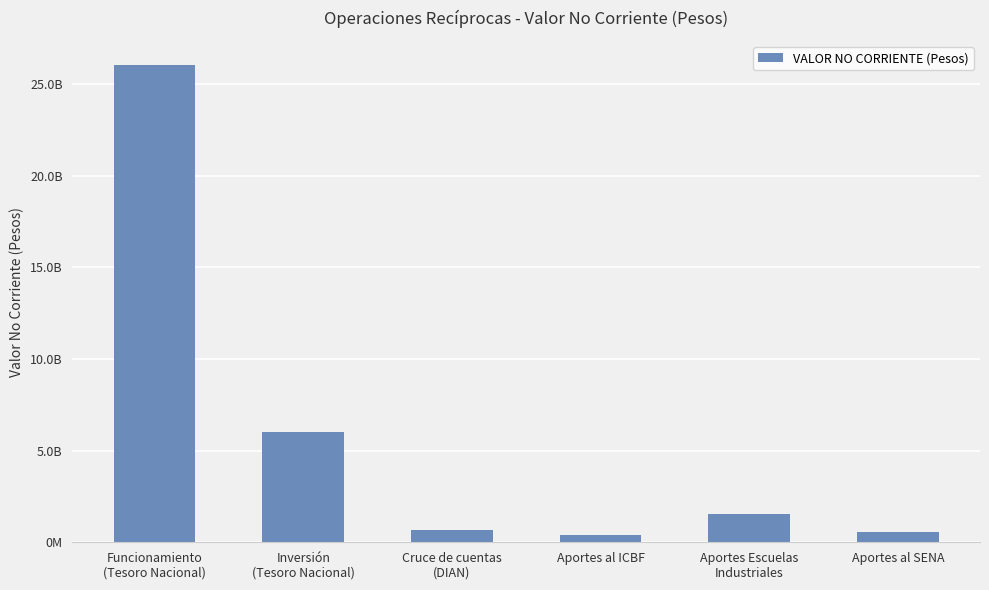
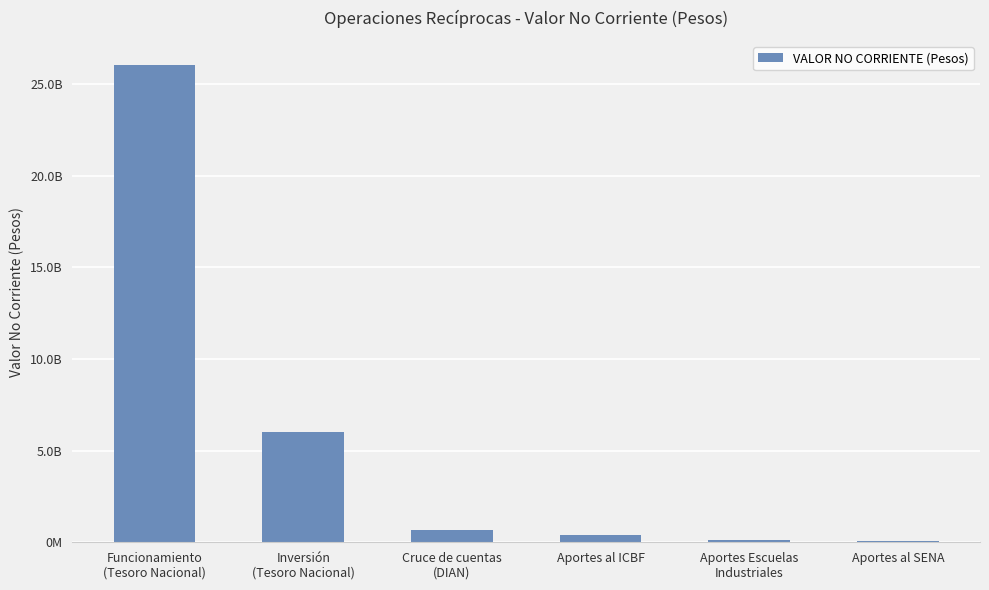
  {
    "Funcionamiento (Tesoro Nacional)": 26100000000,
    "Inversión (Tesoro Nacional)": 6000000000,
    "Cruce de cuentas (DIAN)": 700000000,
    "Aportes al ICBF": 400000000,
-   "Aportes Escuelas Industriales": 1600000000,
-   "Aportes al SENA": 500000000
+   "Aportes Escuelas Industriales": 100000000,
+   "Aportes al SENA": 100000000
  }
